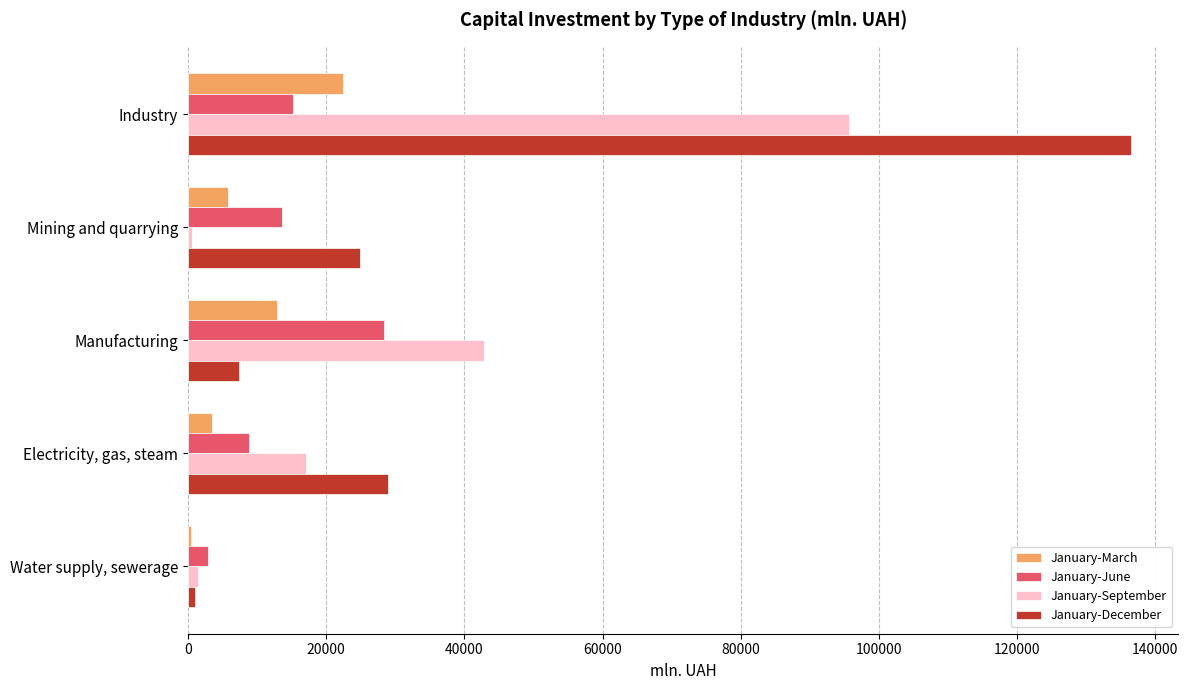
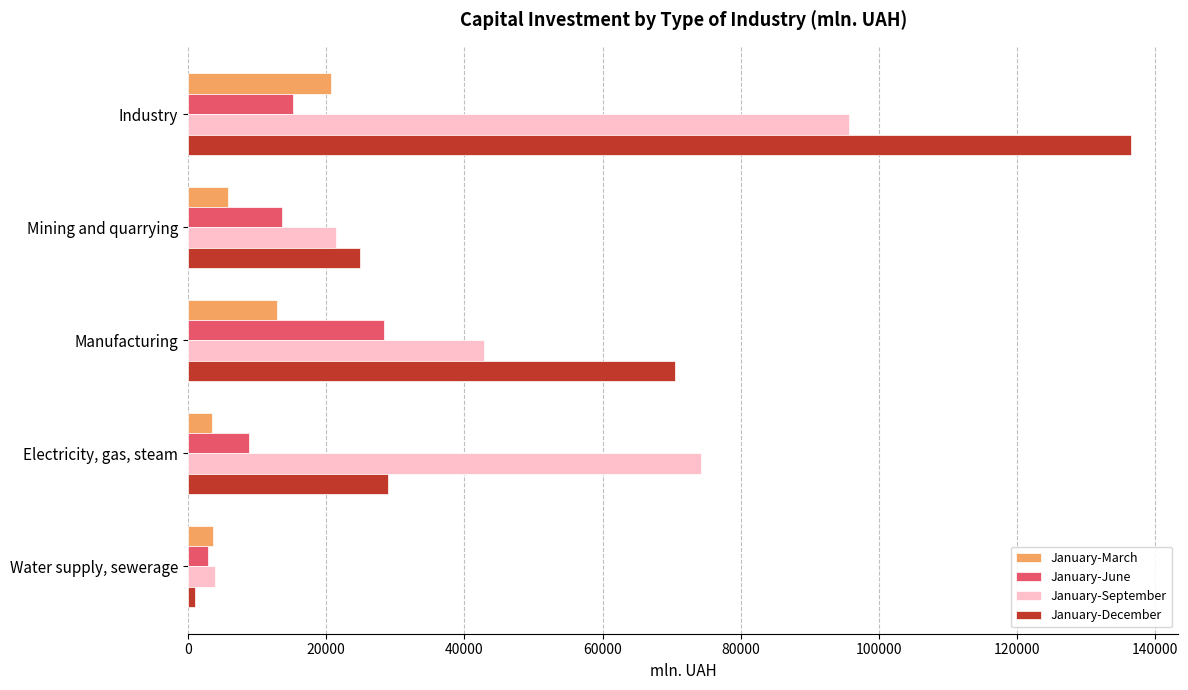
  {
    "January-March": {
-     "Industry": 22000,
+     "Industry": 21000,
      "Mining and quarrying": 6000,
      "Manufacturing": 13000,
      "Electricity, gas, steam": 3000,
-     "Water supply, sewerage": 0
+     "Water supply, sewerage": 4000
    },
    "January-June": {
      "Industry": 15000,
      "Mining and quarrying": 14000,
      "Manufacturing": 28000,
      "Electricity, gas, steam": 9000,
      "Water supply, sewerage": 3000
    },
    "January-September": {
      "Industry": 96000,
-     "Mining and quarrying": 1000,
+     "Mining and quarrying": 21000,
      "Manufacturing": 43000,
-     "Electricity, gas, steam": 17000,
-     "Water supply, sewerage": 1000
+     "Electricity, gas, steam": 74000,
+     "Water supply, sewerage": 4000
    },
    "January-December": {
      "Industry": 136000,
      "Mining and quarrying": 25000,
-     "Manufacturing": 7000,
+     "Manufacturing": 70000,
      "Electricity, gas, steam": 29000,
      "Water supply, sewerage": 1000
    }
  }
